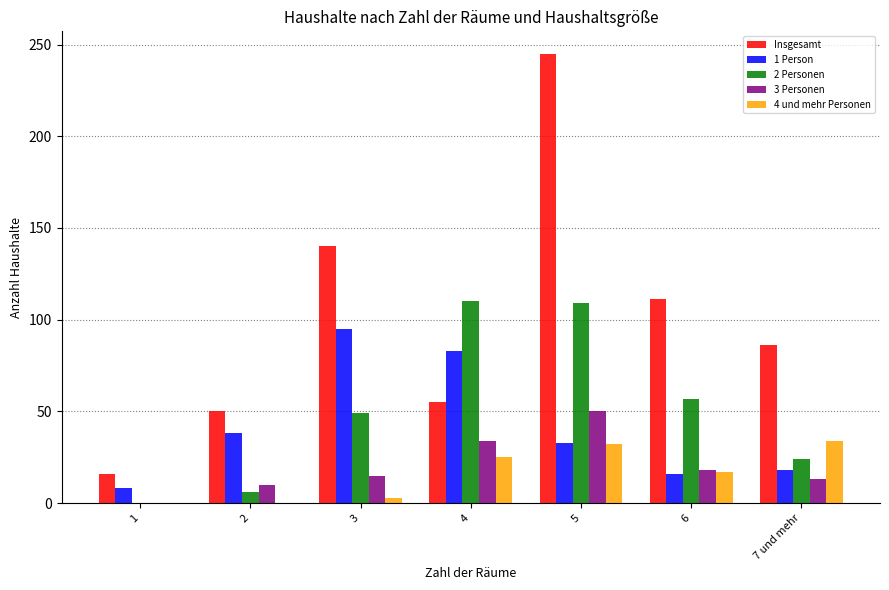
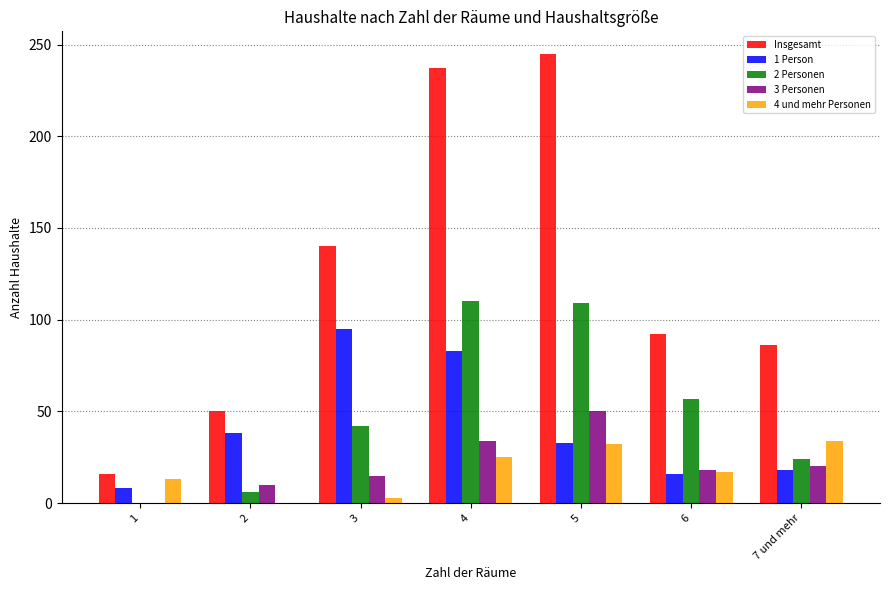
  {
    "Insgesamt": {
      "1": 16,
      "2": 50,
      "3": 140,
-     "4": 55,
+     "4": 237,
      "5": 245,
-     "6": 111,
+     "6": 92,
      "7 und mehr": 86
    },
    "1 Person": {
      "1": 8,
      "2": 38,
      "3": 95,
      "4": 83,
      "5": 33,
      "6": 16,
      "7 und mehr": 18
    },
    "2 Personen": {
      "1": 0,
      "2": 6,
-     "3": 49,
+     "3": 42,
      "4": 110,
      "5": 109,
      "6": 57,
      "7 und mehr": 24
    },
    "3 Personen": {
      "1": 0,
      "2": 10,
      "3": 15,
      "4": 34,
      "5": 50,
      "6": 18,
-     "7 und mehr": 13
+     "7 und mehr": 20
    },
    "4 und mehr Personen": {
-     "1": 0,
+     "1": 13,
      "2": 0,
      "3": 3,
      "4": 25,
      "5": 32,
      "6": 17,
      "7 und mehr": 34
    }
  }
